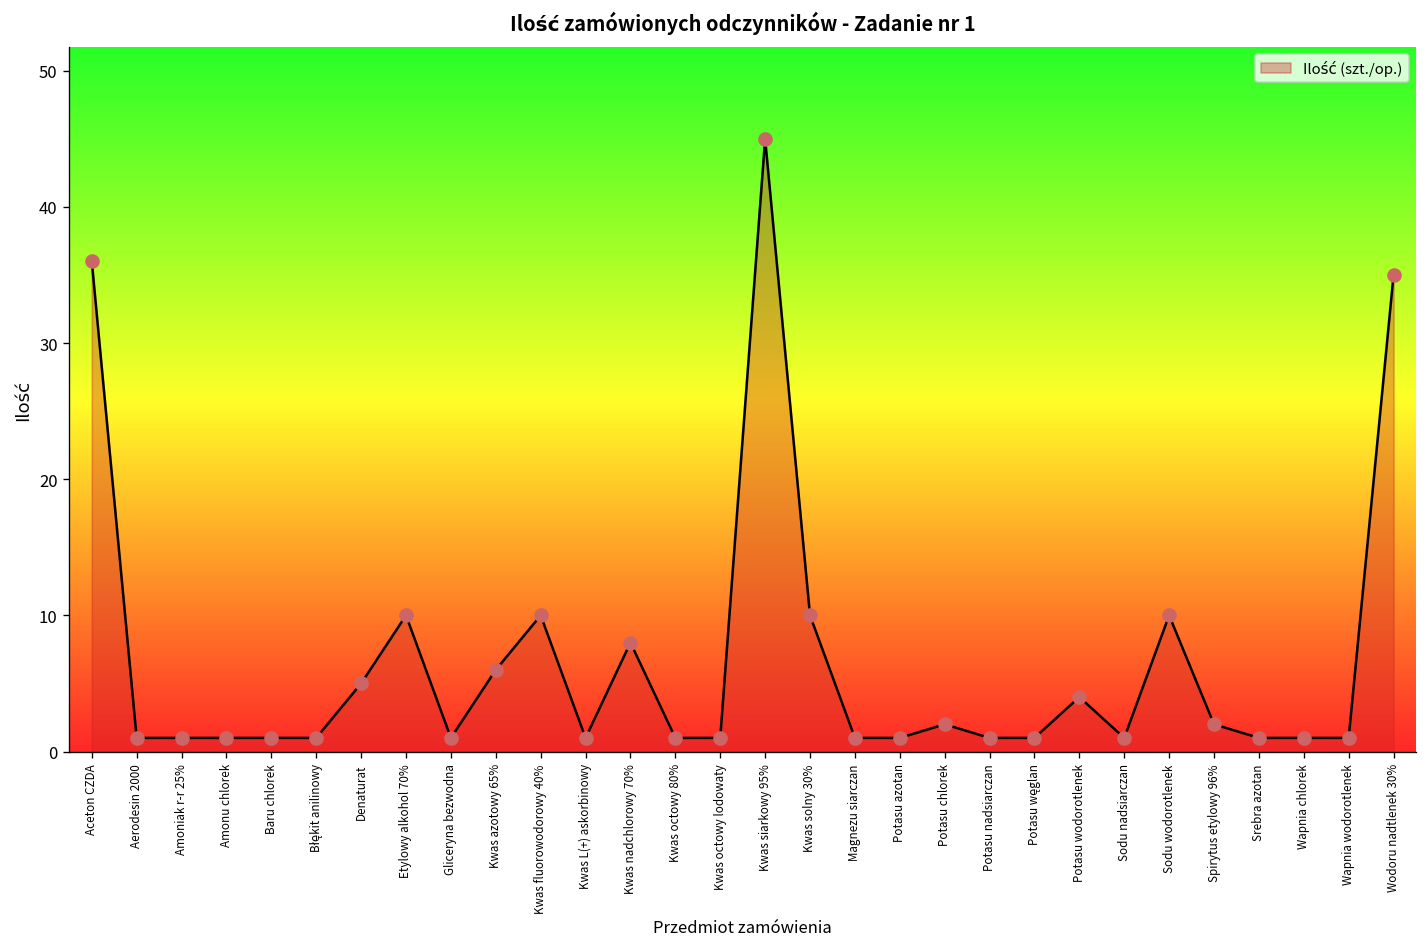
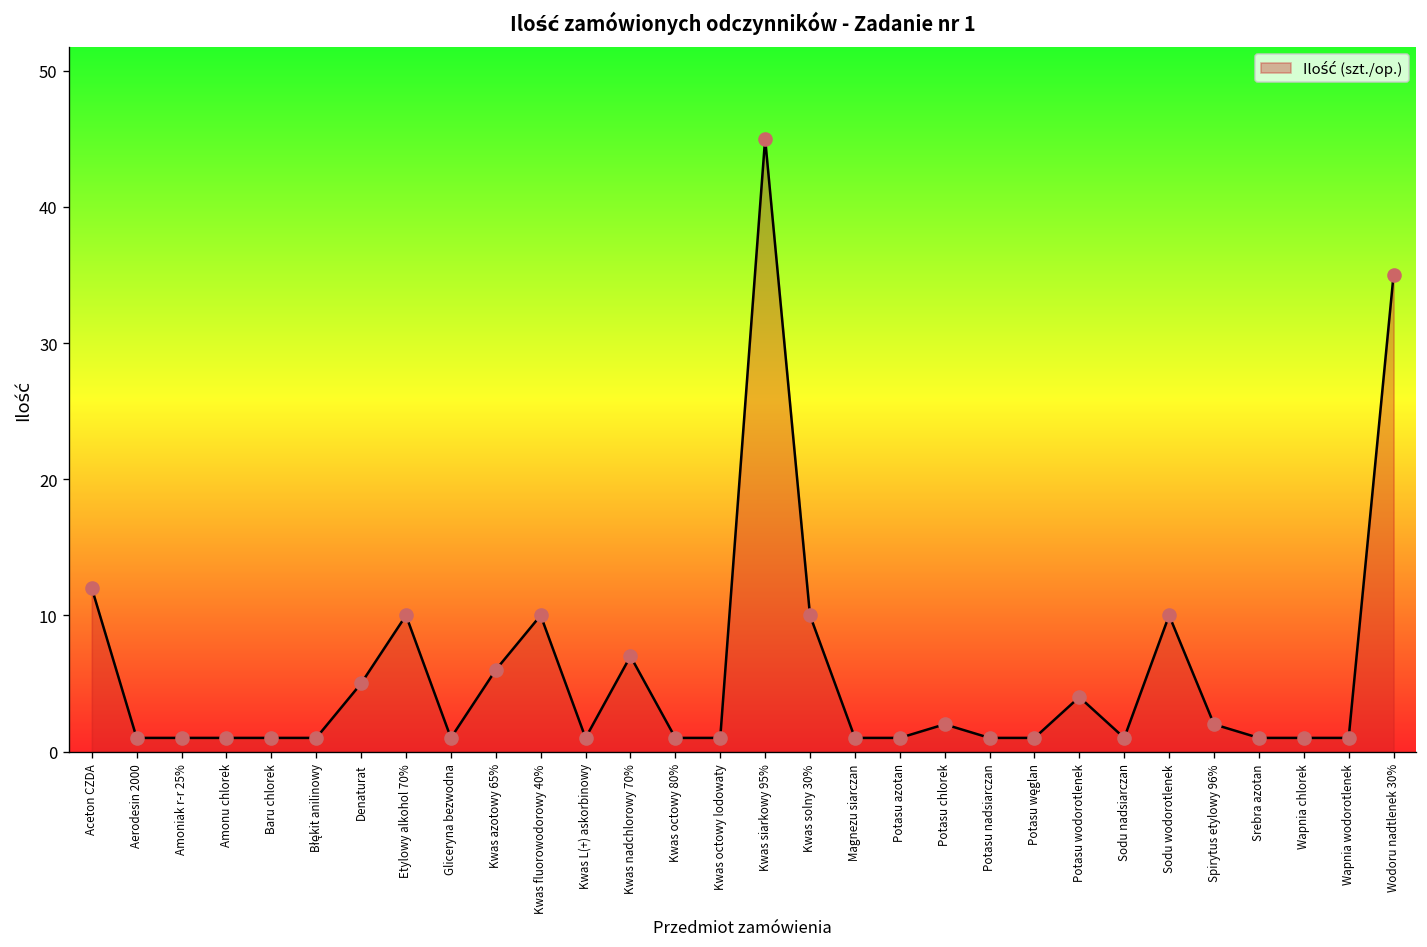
  {
-   "Aceton CZDA": 36,
+   "Aceton CZDA": 12,
    "Aerodesin 2000": 1,
    "Amoniak r-r 25%": 1,
    "Amonu chlorek": 1,
    "Baru chlorek": 1,
    "Błękit anilinowy": 1,
    "Denaturat": 5,
    "Etylowy alkohol 70%": 10,
    "Gliceryna bezwodna": 1,
    "Kwas azotowy 65%": 6,
    "Kwas fluorowodorowy 40%": 10,
    "Kwas L(+) askorbinowy": 1,
-   "Kwas nadchlorowy 70%": 8,
+   "Kwas nadchlorowy 70%": 7,
    "Kwas octowy 80%": 1,
    "Kwas octowy lodowaty": 1,
    "Kwas siarkowy 95%": 45,
    "Kwas solny 30%": 10,
    "Magnezu siarczan": 1,
    "Potasu azotan": 1,
    "Potasu chlorek": 2,
    "Potasu nadsiarczan": 1,
    "Potasu węglan": 1,
    "Potasu wodorotlenek": 4,
    "Sodu nadsiarczan": 1,
    "Sodu wodorotlenek": 10,
    "Spirytus etylowy 96%": 2,
    "Srebra azotan": 1,
    "Wapnia chlorek": 1,
    "Wapnia wodorotlenek": 1,
    "Wodoru nadtlenek 30%": 35
  }
